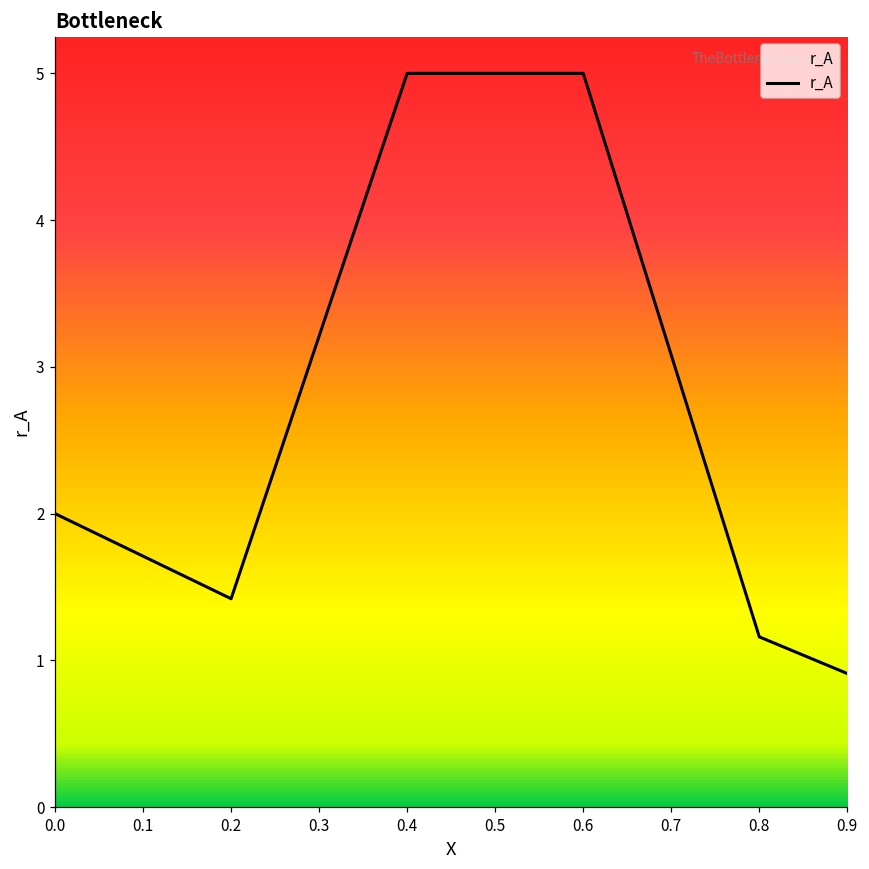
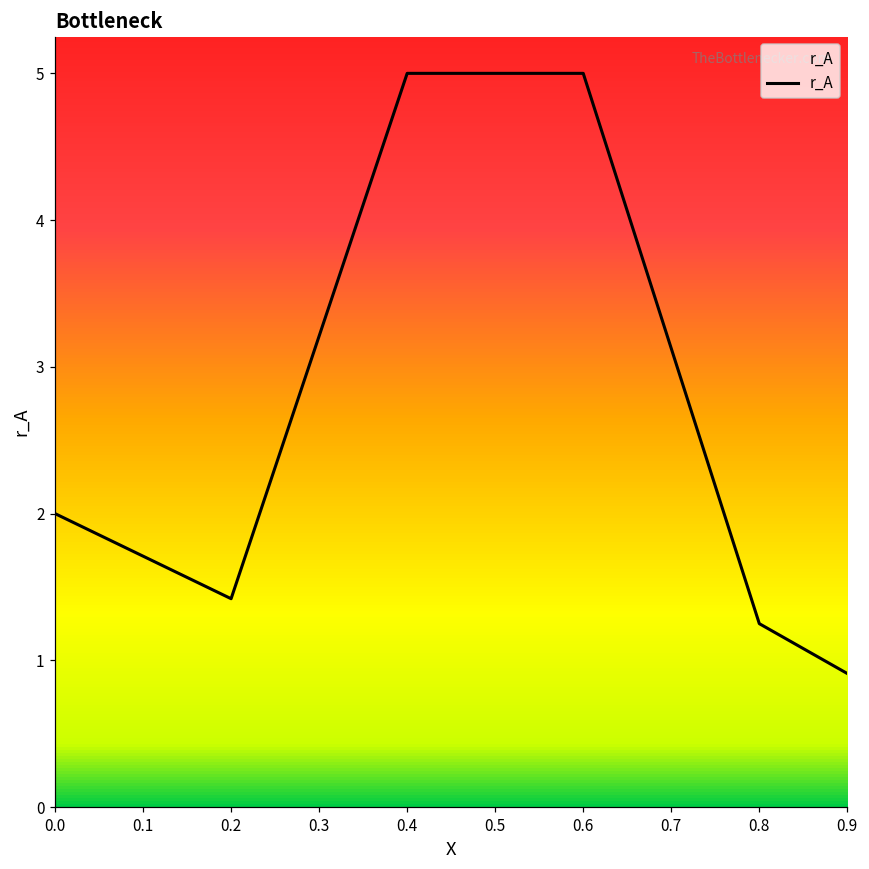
  {
    "0.0": 2.00,
    "0.2": 1.42,
    "0.4": 5.00,
    "0.5": 5.00,
    "0.6": 5.00,
-   "0.8": 1.16,
+   "0.8": 1.25,
    "0.9": 0.91
  }
